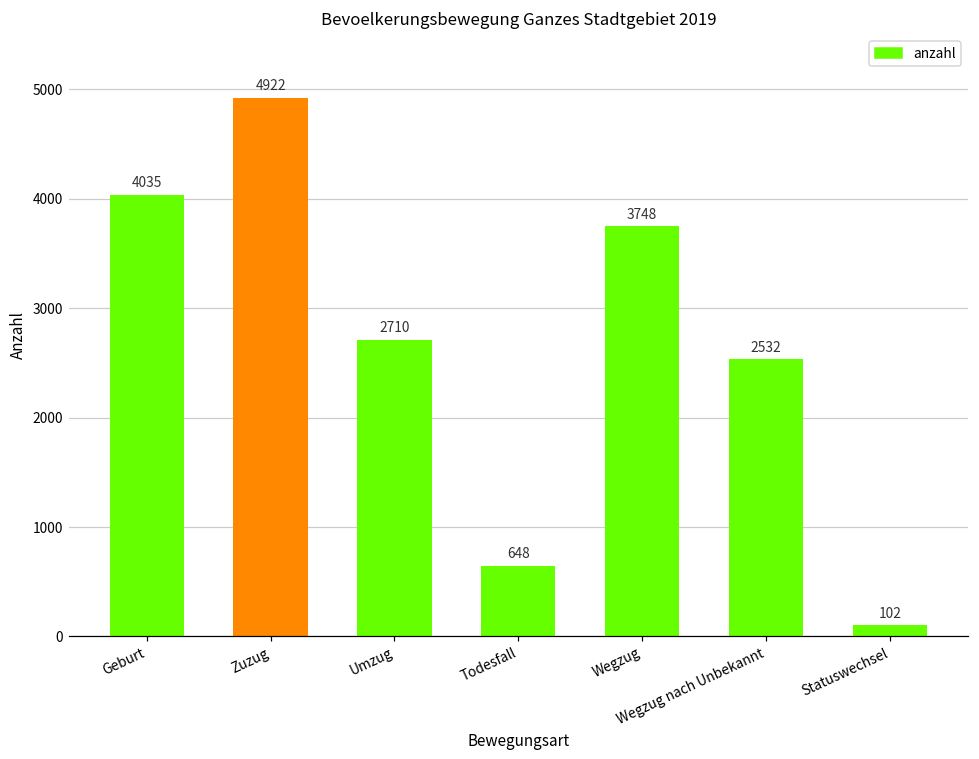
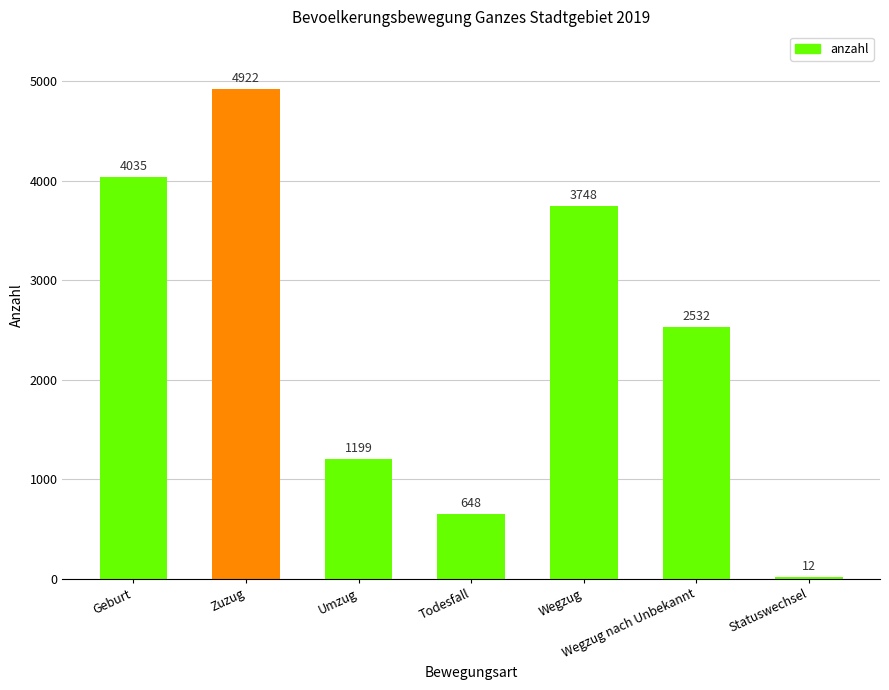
  {
    "Geburt": 4035,
    "Zuzug": 4922,
-   "Umzug": 2710,
+   "Umzug": 1199,
    "Todesfall": 648,
    "Wegzug": 3748,
    "Wegzug nach Unbekannt": 2532,
-   "Statuswechsel": 102
+   "Statuswechsel": 12
  }
